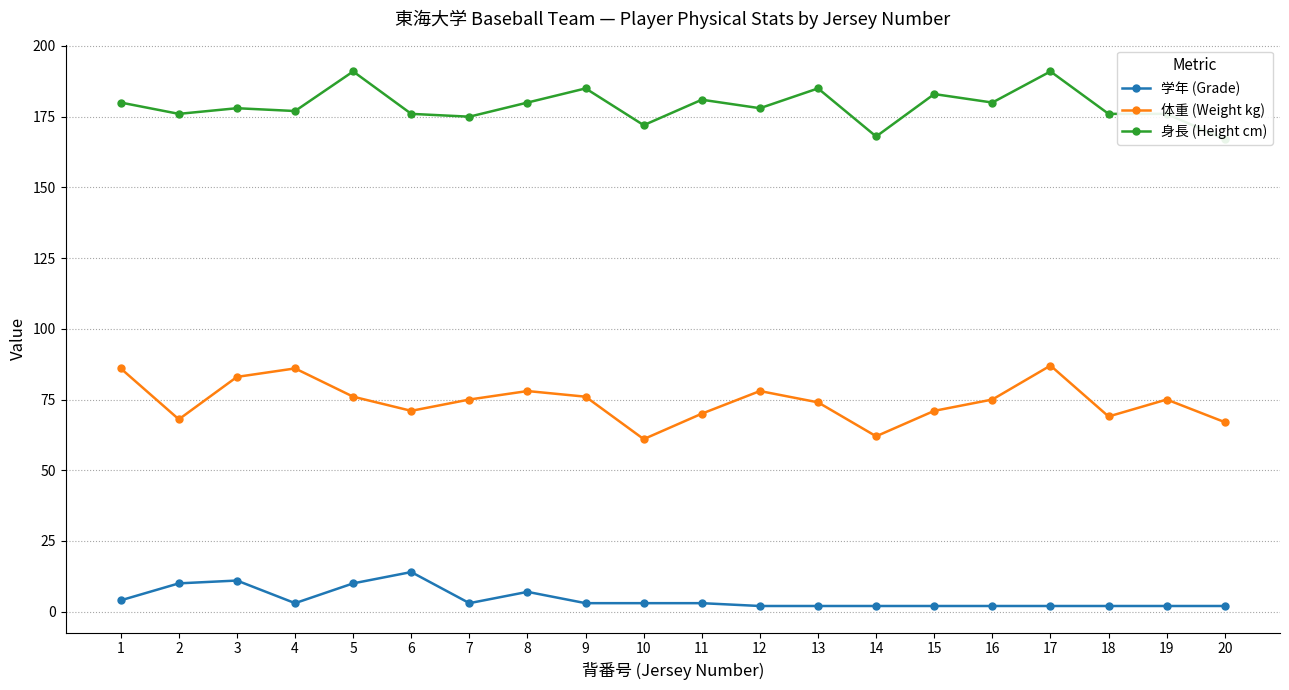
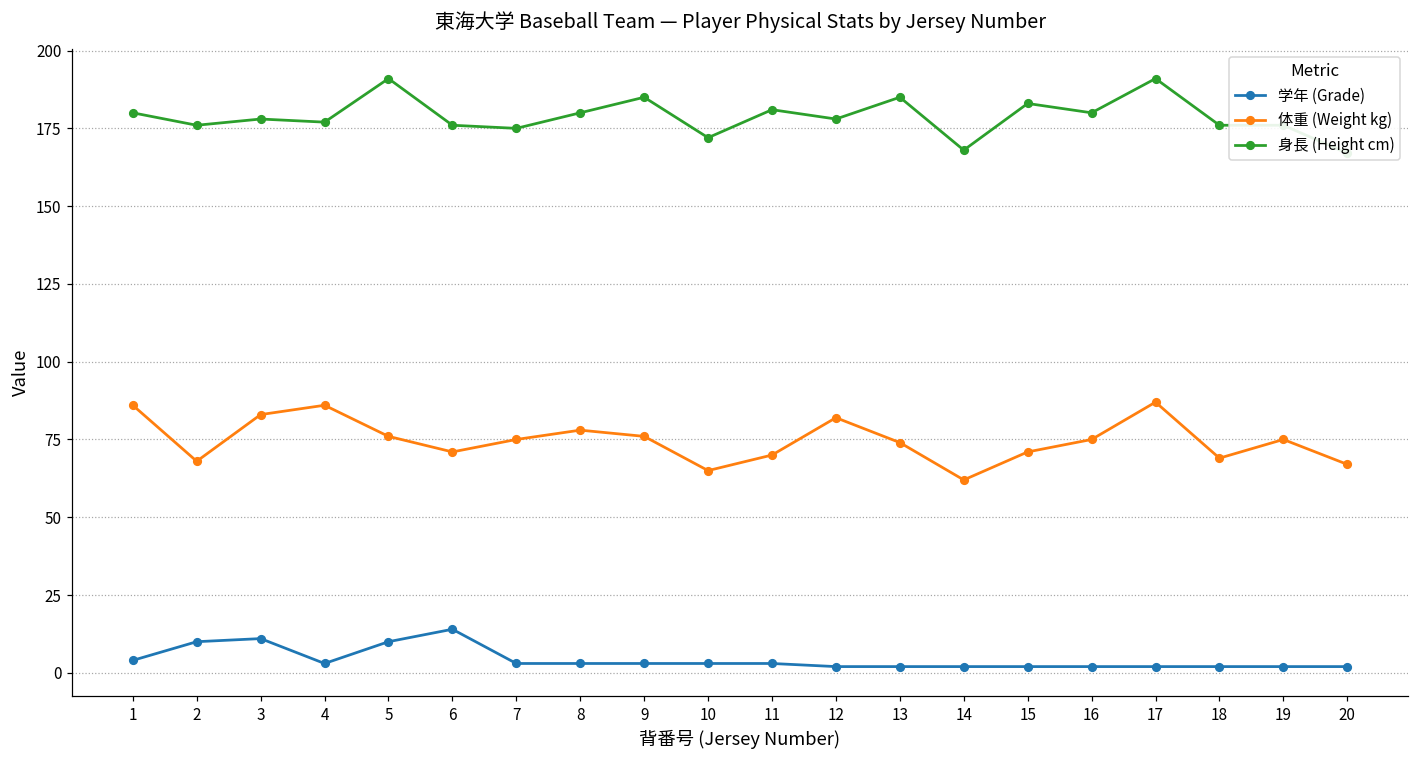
  {
    "学年 (Grade)": {
      "1": 4,
      "2": 10,
      "3": 11,
      "4": 3,
      "5": 10,
      "6": 14,
      "7": 3,
-     "8": 7,
+     "8": 3,
      "9": 3,
      "10": 3,
      "11": 3,
      "12": 2,
      "13": 2,
      "14": 2,
      "15": 2,
      "16": 2,
      "17": 2,
      "18": 2,
      "19": 2,
      "20": 2
    },
    "体重 (Weight kg)": {
      "1": 86,
      "2": 68,
      "3": 83,
      "4": 86,
      "5": 76,
      "6": 71,
      "7": 75,
      "8": 78,
      "9": 76,
-     "10": 61,
+     "10": 65,
      "11": 70,
-     "12": 78,
+     "12": 82,
      "13": 74,
      "14": 62,
      "15": 71,
      "16": 75,
      "17": 87,
      "18": 69,
      "19": 75,
      "20": 67
    },
    "身長 (Height cm)": {
      "1": 180,
      "2": 176,
      "3": 178,
      "4": 177,
      "5": 191,
      "6": 176,
      "7": 175,
      "8": 180,
      "9": 185,
      "10": 172,
      "11": 181,
      "12": 178,
      "13": 185,
      "14": 168,
      "15": 183,
      "16": 180,
      "17": 191,
      "18": 176
    }
  }
